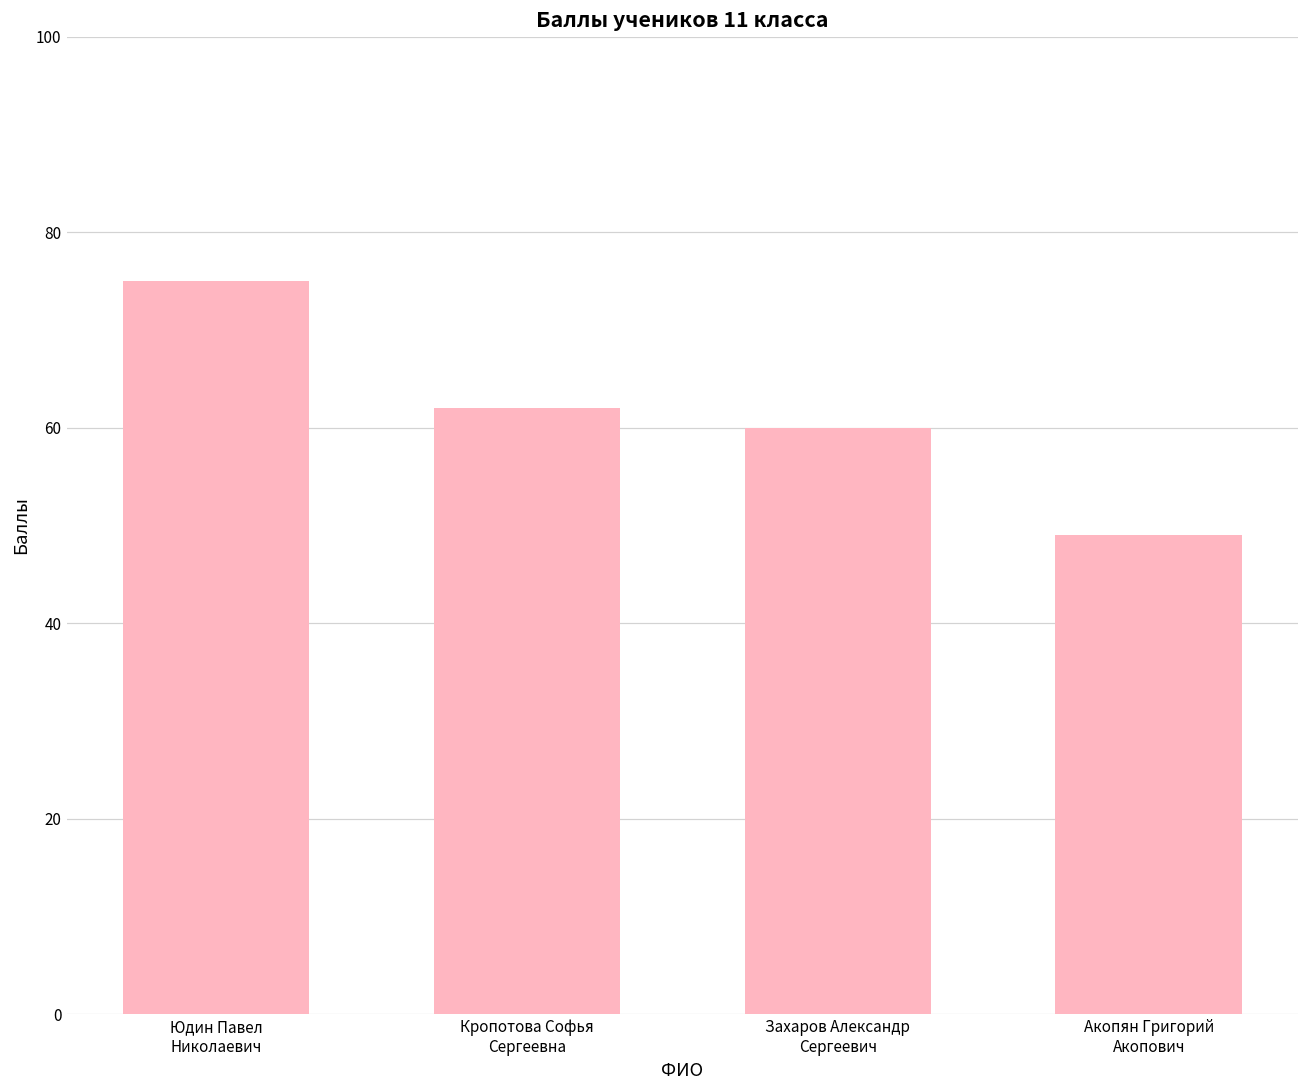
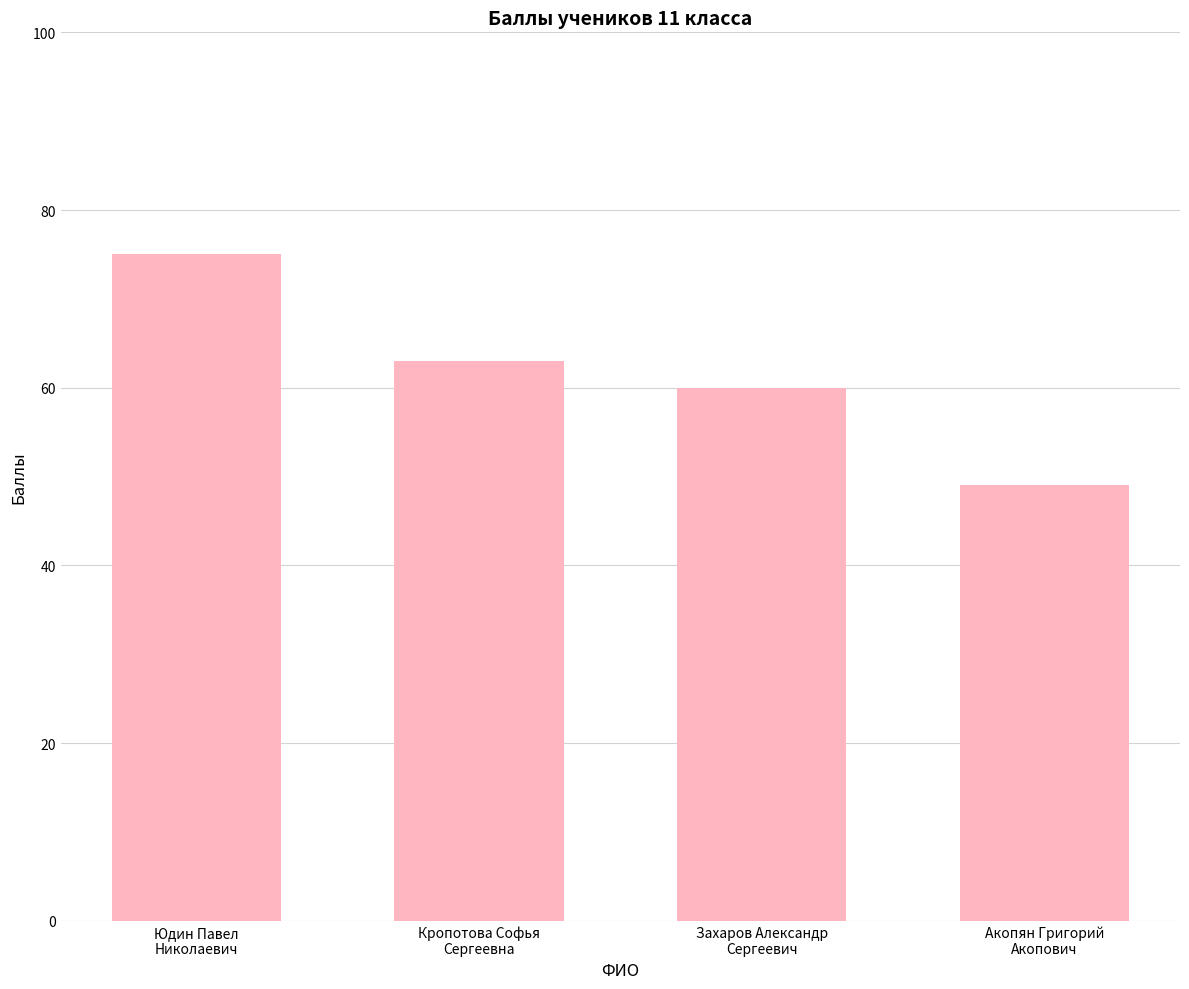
  {
    "Юдин Павел Николаевич": 75,
-   "Кропотова Софья Сергеевна": 62,
+   "Кропотова Софья Сергеевна": 63,
    "Захаров Александр Сергеевич": 60,
    "Акопян Григорий Акопович": 49
  }
